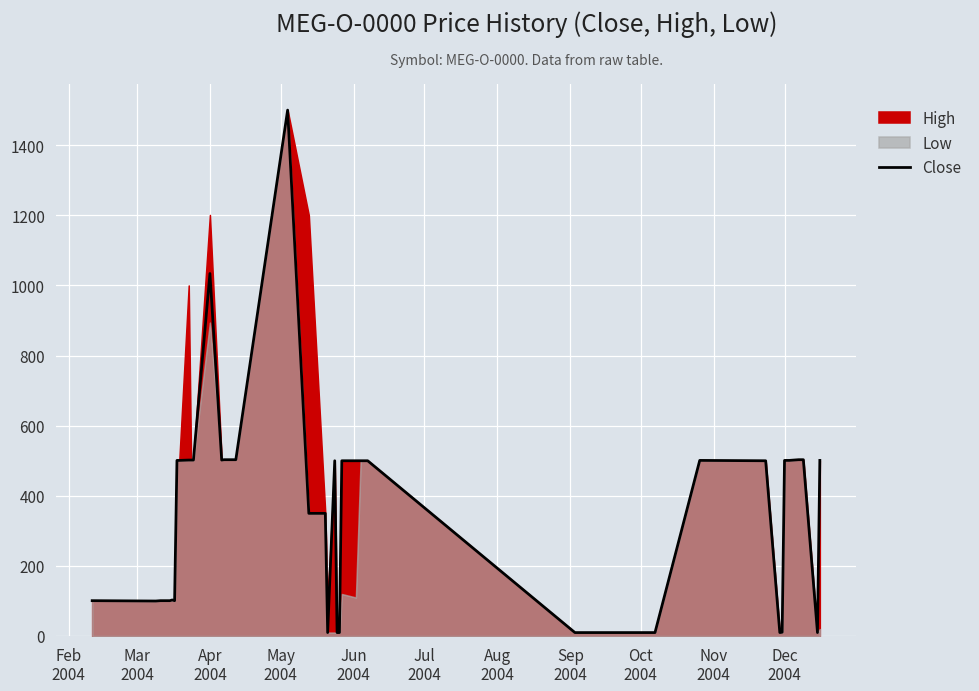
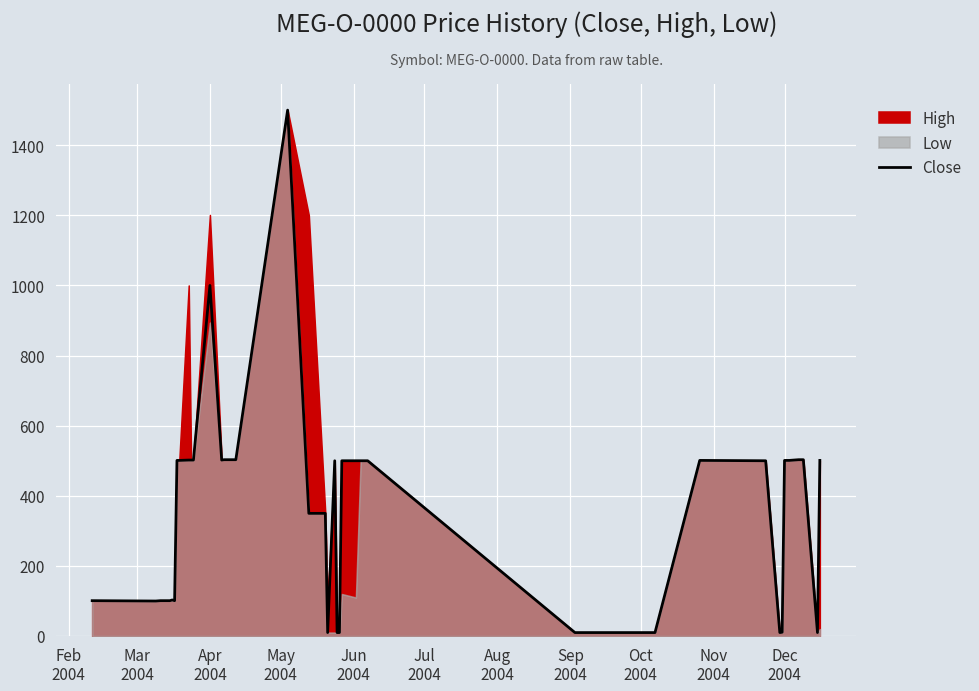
  {
    "Close": {
-     "Apr 2004": 1030
+     "Apr 2004": 1000
    }
  }
